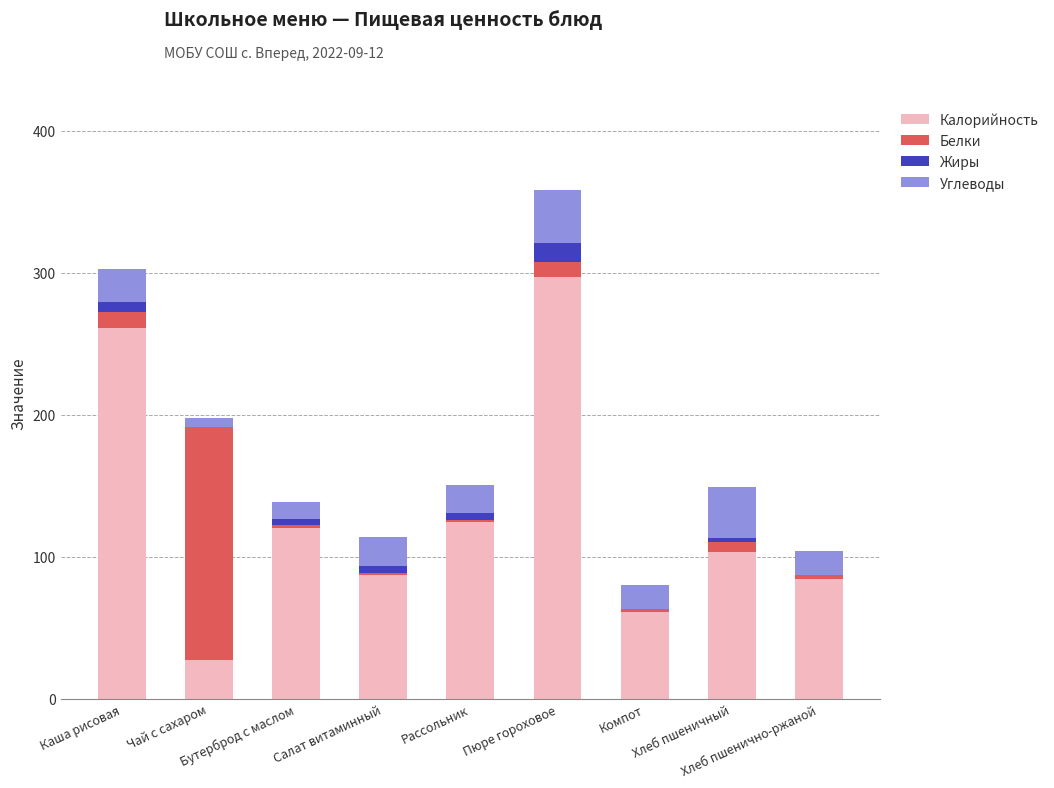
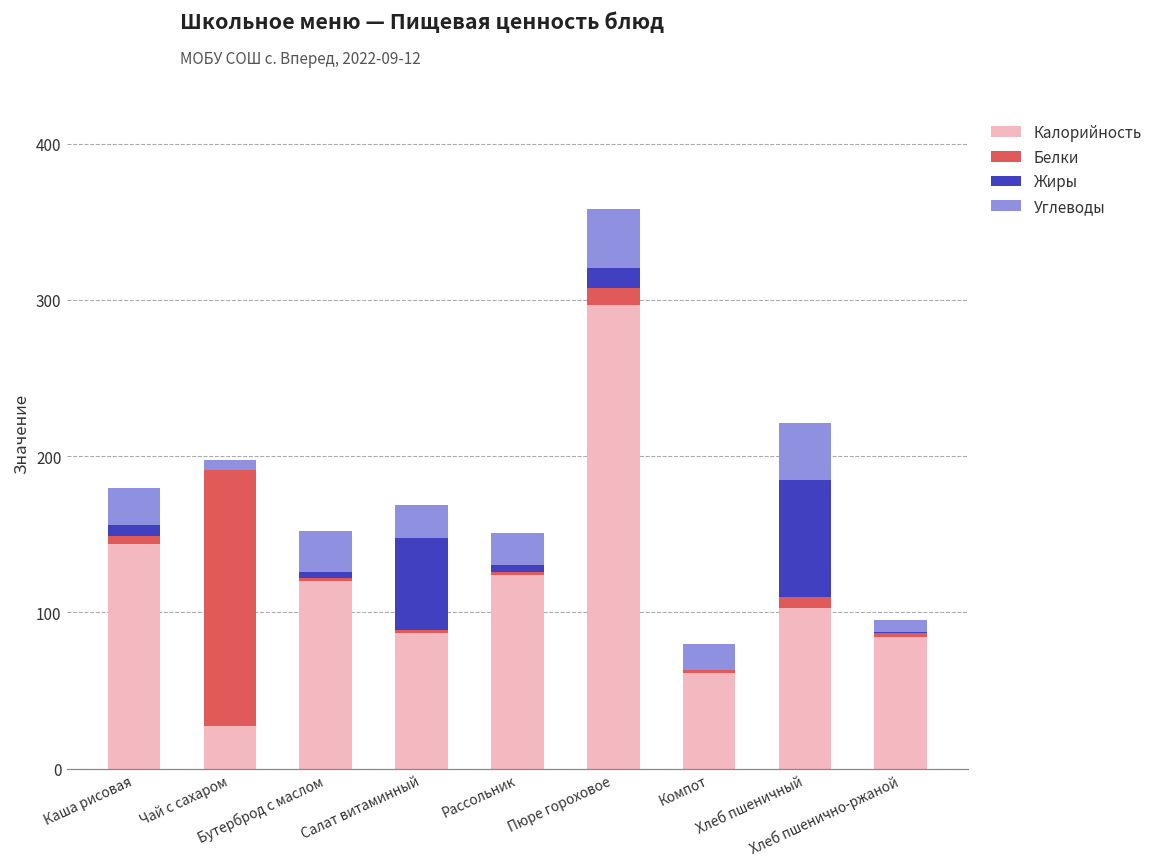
  {
    "Калорийность": {
-     "Каша рисовая": 261,
+     "Каша рисовая": 144,
      "Чай с сахаром": 27,
      "Бутерброд с маслом": 120,
      "Салат витаминный": 87,
      "Рассольник": 124,
      "Пюре гороховое": 297,
      "Компот": 61,
      "Хлеб пшеничный": 103,
      "Хлеб пшенично-ржаной": 84
    },
    "Белки": {
-     "Каша рисовая": 11,
+     "Каша рисовая": 5,
      "Чай с сахаром": 164,
      "Бутерброд с маслом": 2,
      "Рассольник": 2,
      "Пюре гороховое": 11,
      "Компот": 2,
      "Хлеб пшеничный": 7,
      "Хлеб пшенично-ржаной": 3
    },
    "Жиры": {
      "Каша рисовая": 7,
      "Чай с сахаром": 0,
      "Бутерброд с маслом": 4,
-     "Салат витаминный": 5,
+     "Салат витаминный": 59,
      "Рассольник": 5,
      "Пюре гороховое": 13,
-     "Хлеб пшеничный": 3
+     "Хлеб пшеничный": 75
    },
    "Углеводы": {
      "Каша рисовая": 24,
      "Чай с сахаром": 7,
-     "Бутерброд с маслом": 13,
+     "Бутерброд с маслом": 26,
      "Салат витаминный": 21,
      "Рассольник": 20,
      "Пюре гороховое": 37,
      "Компот": 17,
      "Хлеб пшеничный": 36,
-     "Хлеб пшенично-ржаной": 17
+     "Хлеб пшенично-ржаной": 8
    }
  }
